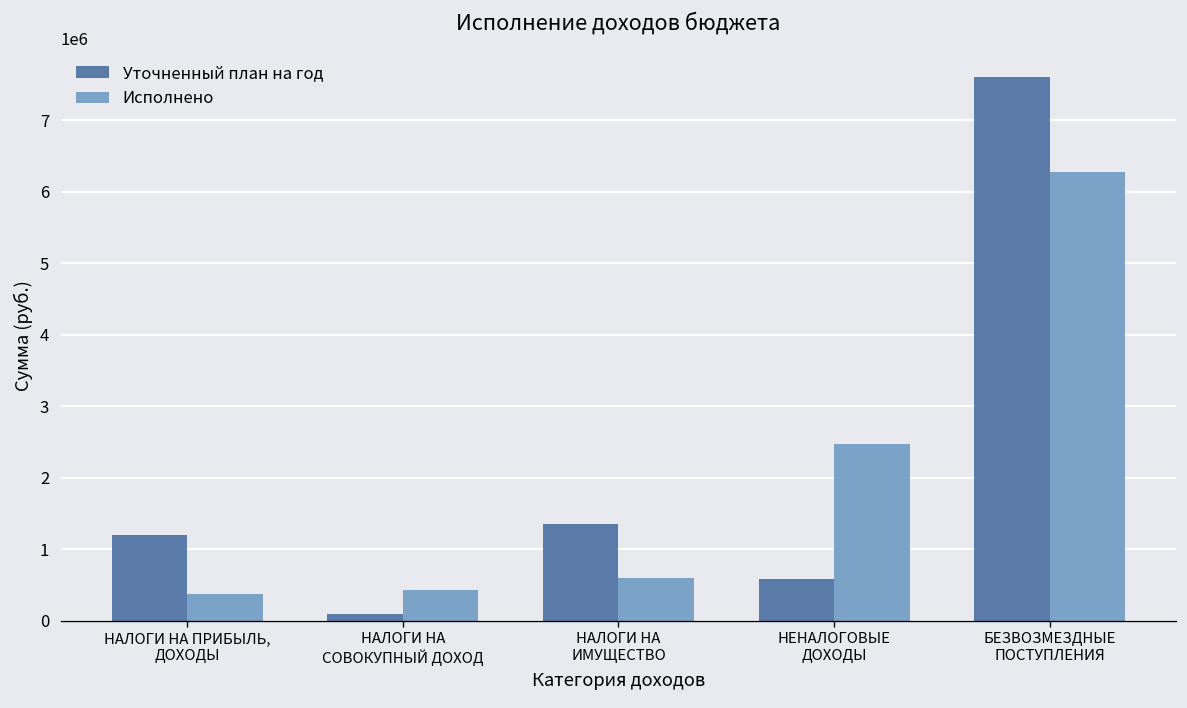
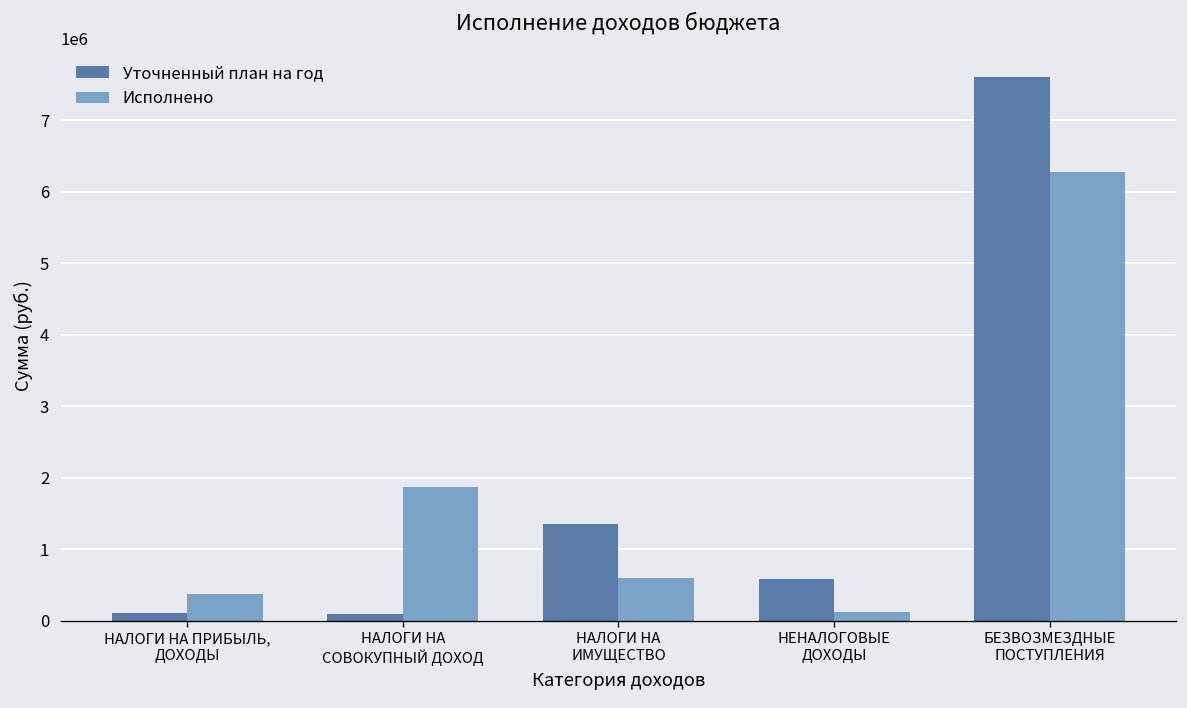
  {
    "Уточненный план на год": {
-     "НАЛОГИ НА ПРИБЫЛЬ, ДОХОДЫ": 1200000,
+     "НАЛОГИ НА ПРИБЫЛЬ, ДОХОДЫ": 100000,
      "НАЛОГИ НА СОВОКУПНЫЙ ДОХОД": 100000,
      "НАЛОГИ НА ИМУЩЕСТВО": 1400000,
      "НЕНАЛОГОВЫЕ ДОХОДЫ": 600000,
      "БЕЗВОЗМЕЗДНЫЕ ПОСТУПЛЕНИЯ": 7600000
    },
    "Исполнено": {
      "НАЛОГИ НА ПРИБЫЛЬ, ДОХОДЫ": 400000,
-     "НАЛОГИ НА СОВОКУПНЫЙ ДОХОД": 400000,
+     "НАЛОГИ НА СОВОКУПНЫЙ ДОХОД": 1900000,
      "НАЛОГИ НА ИМУЩЕСТВО": 600000,
-     "НЕНАЛОГОВЫЕ ДОХОДЫ": 2500000,
+     "НЕНАЛОГОВЫЕ ДОХОДЫ": 100000,
      "БЕЗВОЗМЕЗДНЫЕ ПОСТУПЛЕНИЯ": 6300000
    }
  }
